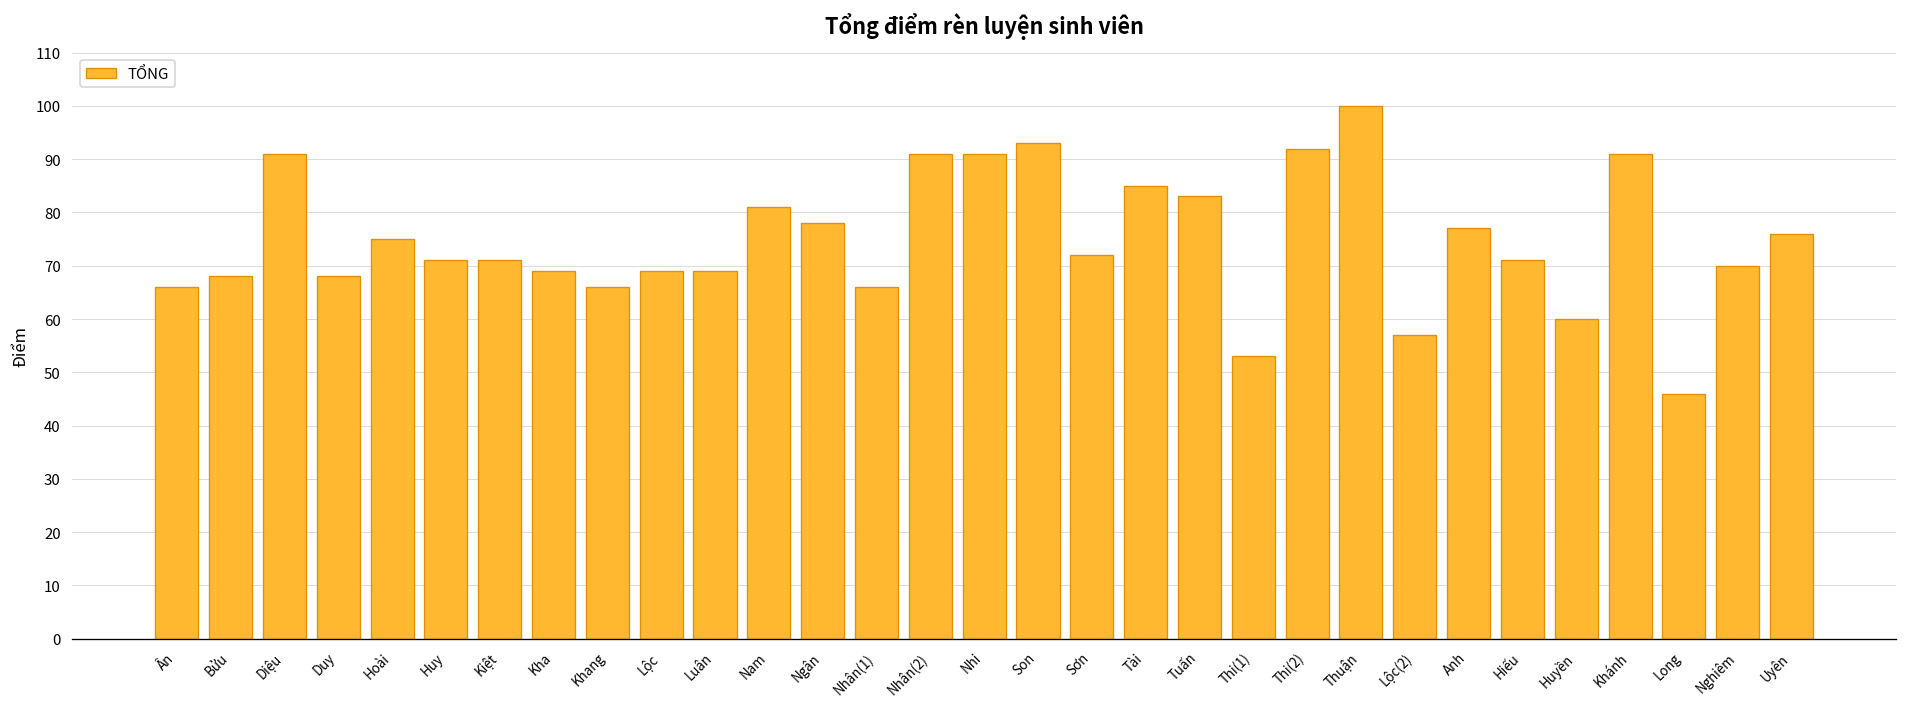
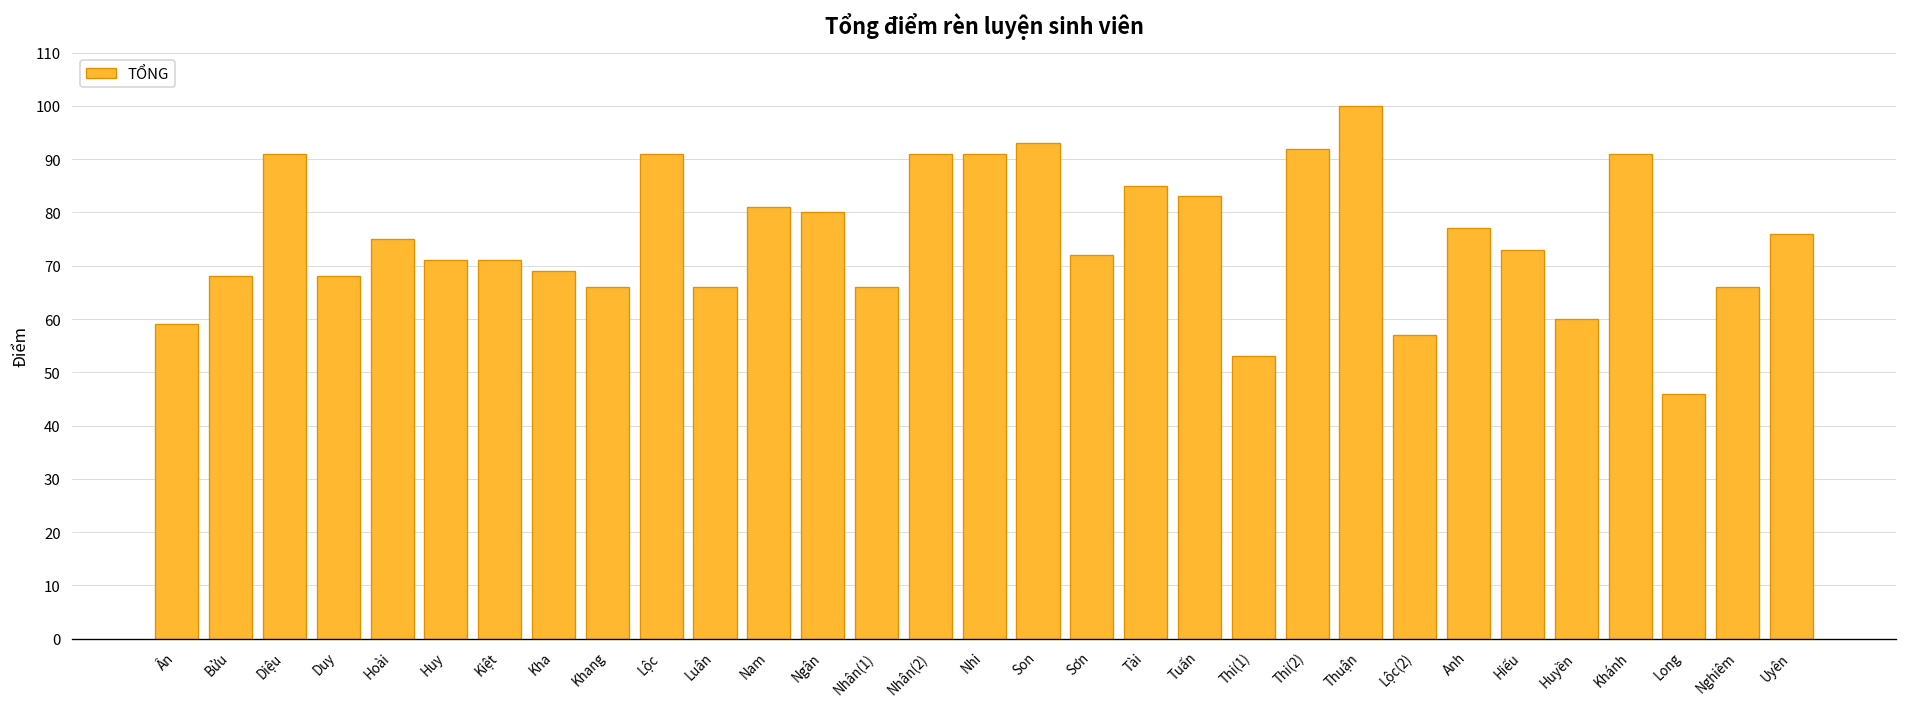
  {
-   "Ân": 66,
+   "Ân": 59,
    "Bửu": 68,
    "Diệu": 91,
    "Duy": 68,
    "Hoài": 75,
    "Huy": 71,
    "Kiệt": 71,
    "Kha": 69,
    "Khang": 66,
-   "Lộc": 69,
-   "Luân": 69,
+   "Lộc": 91,
+   "Luân": 66,
    "Nam": 81,
-   "Ngân": 78,
+   "Ngân": 80,
    "Nhân(1)": 66,
    "Nhân(2)": 91,
    "Nhi": 91,
    "Son": 93,
    "Sơn": 72,
    "Tài": 85,
    "Tuấn": 83,
    "Thi(1)": 53,
    "Thi(2)": 92,
    "Thuận": 100,
    "Lộc(2)": 57,
    "Anh": 77,
-   "Hiếu": 71,
+   "Hiếu": 73,
    "Huyền": 60,
    "Khánh": 91,
    "Long": 46,
-   "Nghiêm": 70,
+   "Nghiêm": 66,
    "Uyên": 76
  }
